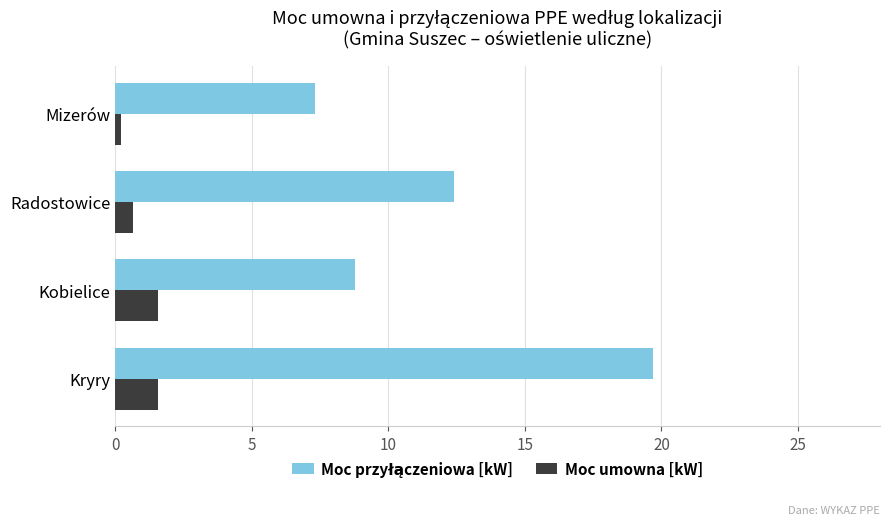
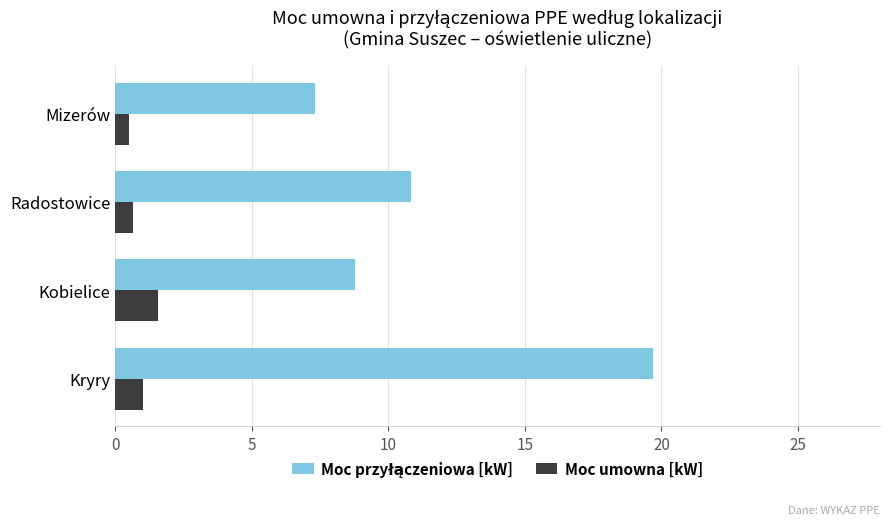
  {
    "Moc przyłączeniowa [kW]": {
      "Mizerów": 7.3,
-     "Radostowice": 12.4,
+     "Radostowice": 10.8,
      "Kobielice": 8.8,
      "Kryry": 19.7
    },
    "Moc umowna [kW]": {
-     "Mizerów": 0.2,
+     "Mizerów": 0.5,
      "Radostowice": 0.6,
      "Kobielice": 1.6,
-     "Kryry": 1.6
+     "Kryry": 1.0
    }
  }
